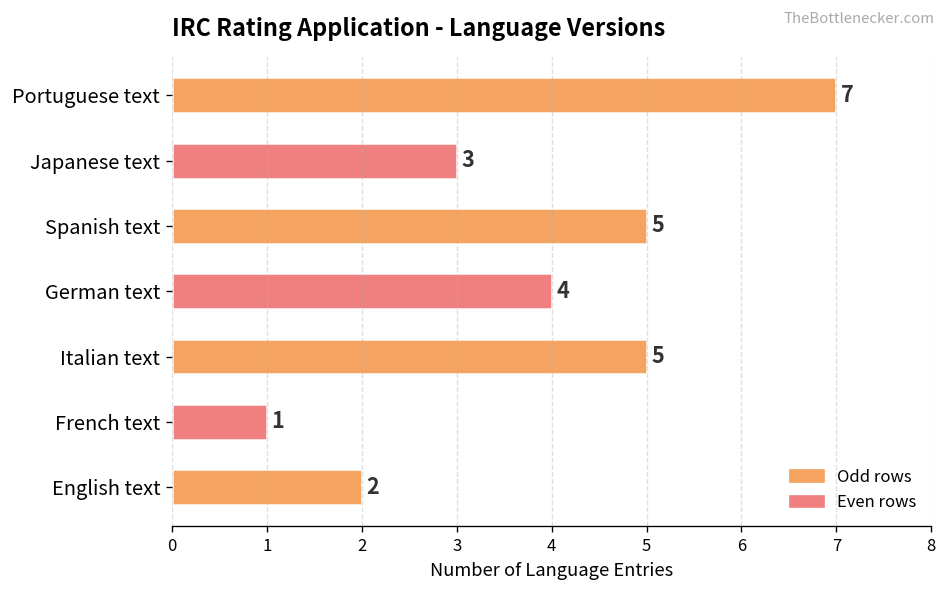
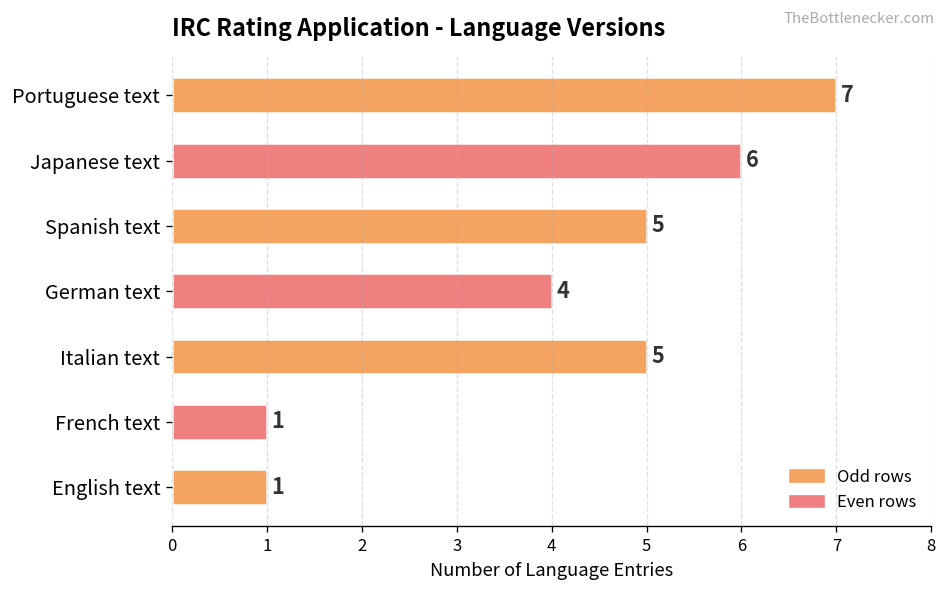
  {
    "Portuguese text": 7,
-   "Japanese text": 3,
+   "Japanese text": 6,
    "Spanish text": 5,
    "German text": 4,
    "Italian text": 5,
    "French text": 1,
-   "English text": 2
+   "English text": 1
  }
